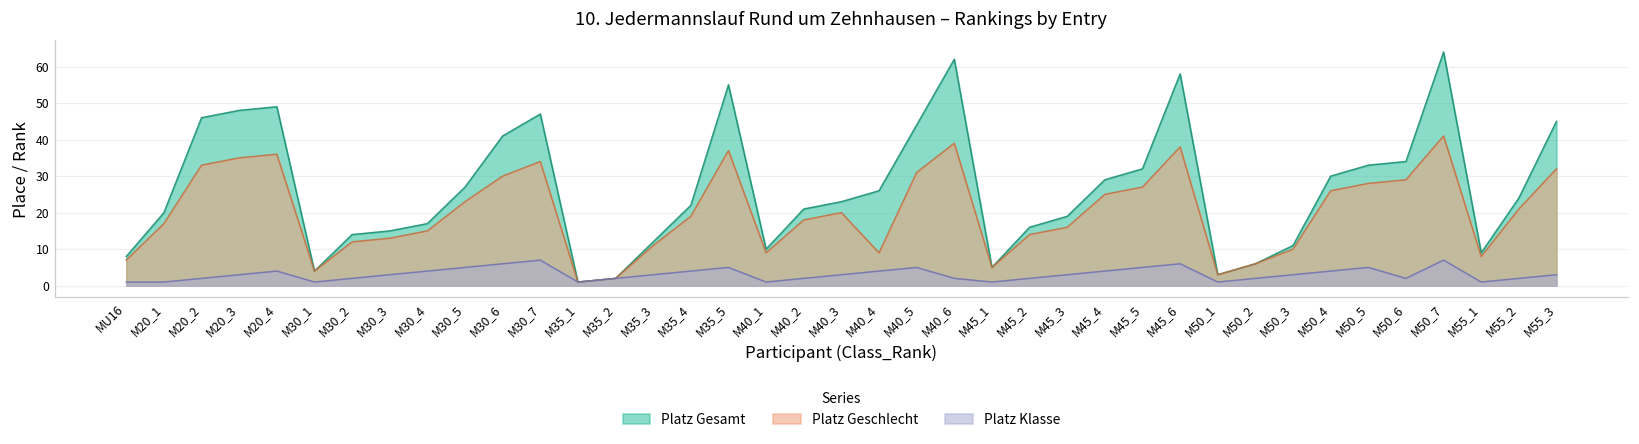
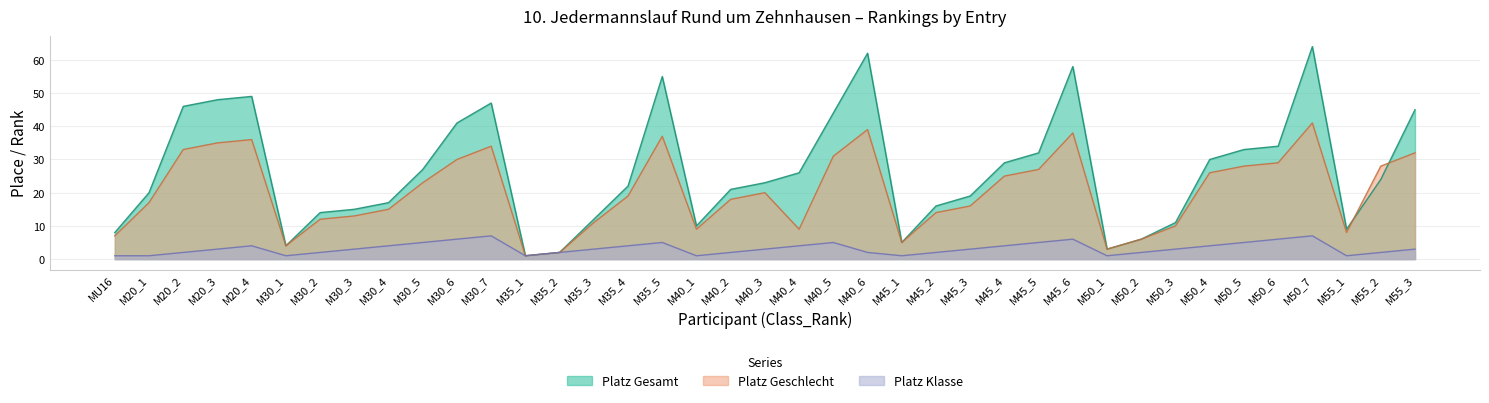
  {
    "Platz Gesamt": {
      "MU16": 8,
      "M20_1": 20,
      "M20_2": 46,
      "M20_3": 48,
      "M20_4": 49,
      "M30_2": 14,
      "M30_3": 15,
      "M30_4": 17,
      "M30_5": 27,
      "M30_6": 41,
      "M30_7": 47,
      "M35_3": 12,
      "M35_4": 22,
      "M35_5": 55,
      "M40_1": 10,
      "M40_2": 21,
      "M40_3": 23,
      "M40_4": 26,
      "M40_5": 44,
      "M40_6": 62,
      "M45_2": 16,
      "M45_3": 19,
      "M45_4": 29,
      "M45_5": 32,
      "M45_6": 58,
      "M50_3": 11,
      "M50_4": 30,
      "M50_5": 33,
      "M50_6": 34,
      "M50_7": 64,
      "M55_1": 9,
      "M55_2": 24,
      "M55_3": 45
    },
    "Platz Geschlecht": {
      "MU16": 7,
      "M20_1": 17,
      "M20_2": 33,
      "M20_3": 35,
      "M20_4": 36,
      "M30_2": 12,
      "M30_3": 13,
      "M30_4": 15,
      "M30_5": 23,
      "M30_6": 30,
      "M30_7": 34,
      "M35_3": 11,
      "M35_4": 19,
      "M35_5": 37,
      "M40_1": 9,
      "M40_2": 18,
      "M40_3": 20,
      "M40_4": 9,
      "M40_5": 31,
      "M40_6": 39,
      "M45_2": 14,
      "M45_3": 16,
      "M45_4": 25,
      "M45_5": 27,
      "M45_6": 38,
      "M50_3": 10,
      "M50_4": 26,
      "M50_5": 28,
      "M50_6": 29,
      "M50_7": 41,
      "M55_1": 8,
-     "M55_2": 21,
+     "M55_2": 28,
      "M55_3": 32
    },
    "Platz Klasse": {
      "MU16": 1,
      "M20_1": 1,
      "M20_2": 2,
      "M20_3": 3,
      "M20_4": 4,
      "M30_1": 1,
      "M30_2": 2,
      "M30_3": 3,
      "M30_4": 4,
      "M30_5": 5,
      "M30_6": 6,
      "M30_7": 7,
      "M35_3": 3,
      "M35_4": 4,
      "M35_5": 5,
      "M40_1": 1,
      "M40_2": 2,
      "M40_3": 3,
      "M40_4": 4,
      "M40_5": 5,
      "M40_6": 2,
      "M45_1": 1,
      "M45_2": 2,
      "M45_3": 3,
      "M45_4": 4,
      "M45_5": 5,
      "M45_6": 6,
      "M50_1": 1,
      "M50_2": 2,
      "M50_3": 3,
      "M50_4": 4,
      "M50_5": 5,
-     "M50_6": 2,
+     "M50_6": 6,
      "M50_7": 7,
      "M55_1": 1,
      "M55_2": 2,
      "M55_3": 3
    }
  }
